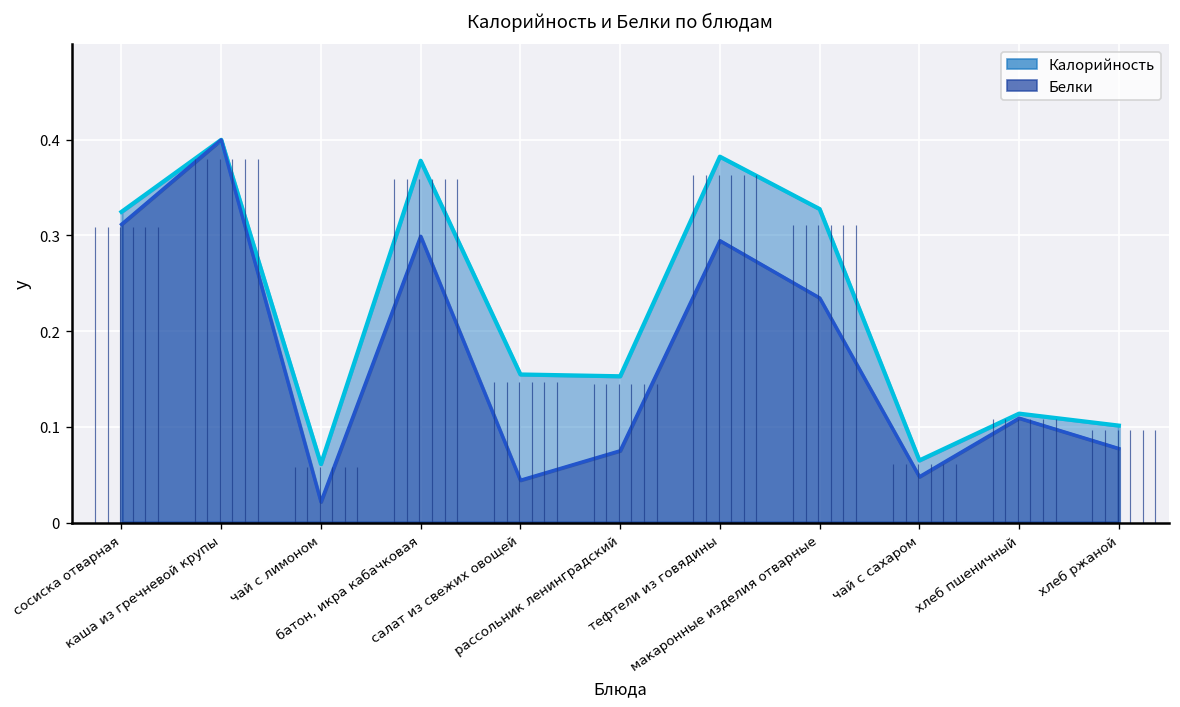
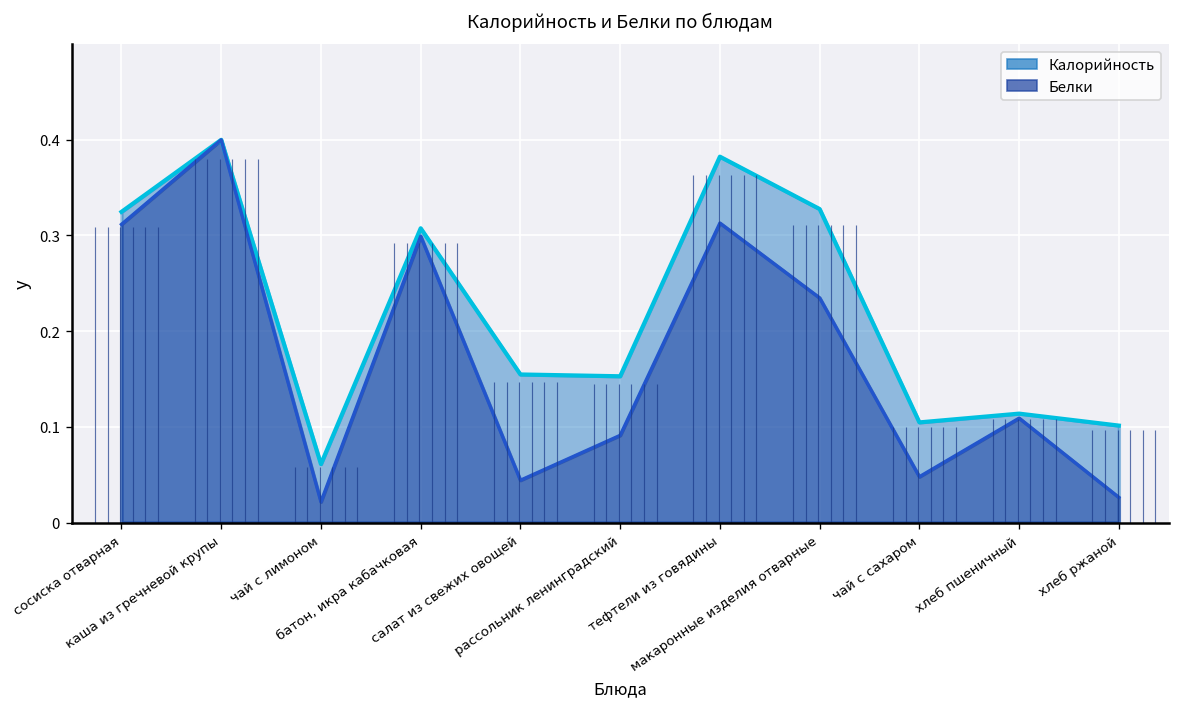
  {
    "Калорийность": {
      "сосиска отварная": 0.32,
      "чай с лимоном": 0.06,
-     "батон, икра кабачковая": 0.38,
+     "батон, икра кабачковая": 0.31,
      "салат из свежих овощей": 0.15,
      "рассольник ленинградский": 0.15,
      "тефтели из говядины": 0.38,
      "макаронные изделия отварные": 0.33,
-     "чай с сахаром": 0.06,
+     "чай с сахаром": 0.10,
      "хлеб пшеничный": 0.11,
      "хлеб ржаной": 0.10
    },
    "Белки": {
      "сосиска отварная": 0.31,
      "чай с лимоном": 0.02,
      "батон, икра кабачковая": 0.30,
      "салат из свежих овощей": 0.04,
-     "рассольник ленинградский": 0.08,
-     "тефтели из говядины": 0.29,
+     "рассольник ленинградский": 0.09,
+     "тефтели из говядины": 0.31,
      "макаронные изделия отварные": 0.23,
      "чай с сахаром": 0.05,
      "хлеб пшеничный": 0.11,
-     "хлеб ржаной": 0.08
+     "хлеб ржаной": 0.03
    }
  }
